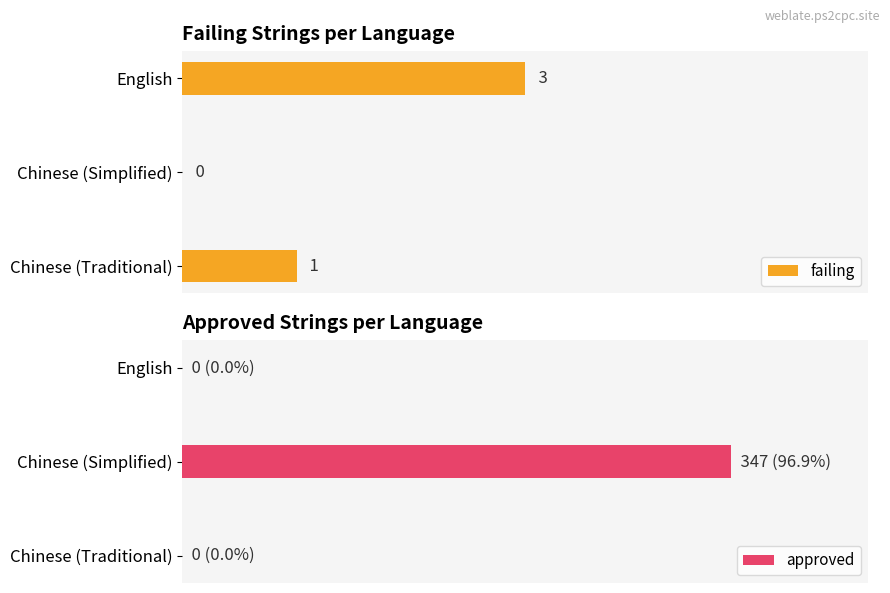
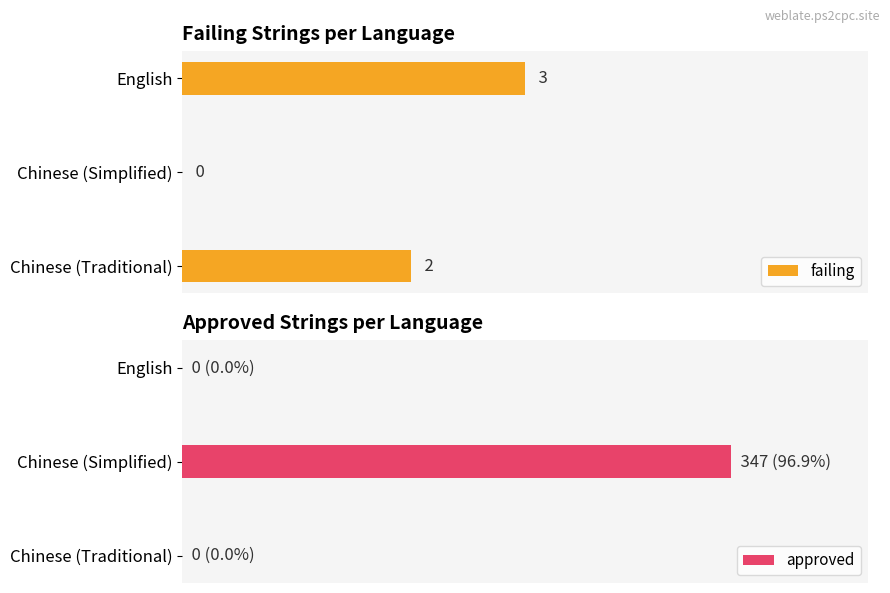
  {
    "Failing Strings per Language": {
      "English": 3,
      "Chinese (Simplified)": 0,
-     "Chinese (Traditional)": 1
+     "Chinese (Traditional)": 2
    },
    "Approved Strings per Language": {
      "English": 0,
      "Chinese (Simplified)": 347,
      "Chinese (Traditional)": 0
    }
  }
